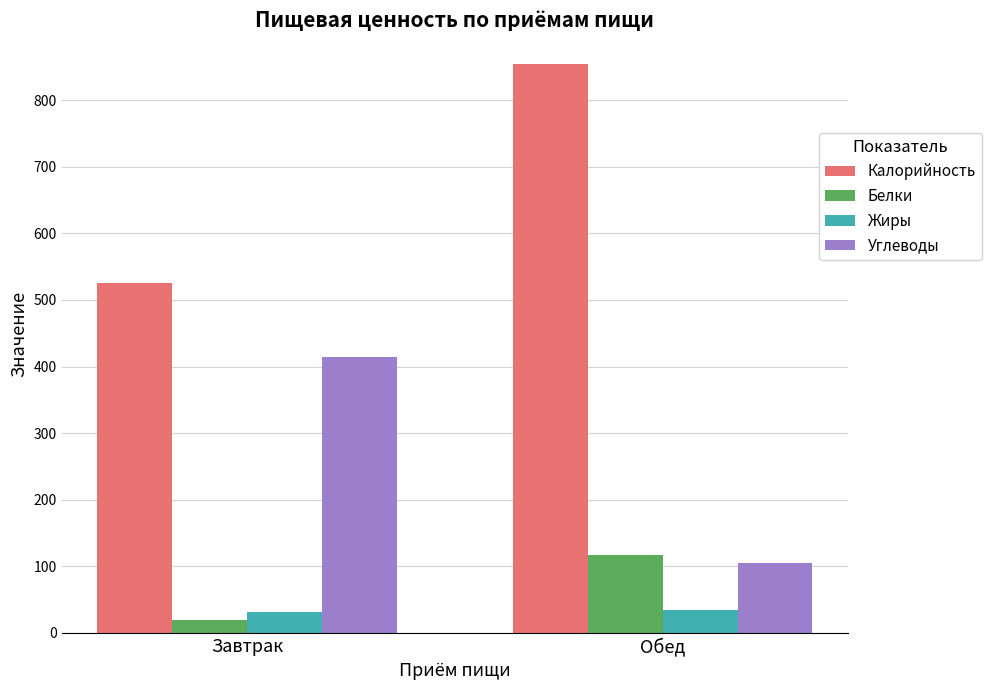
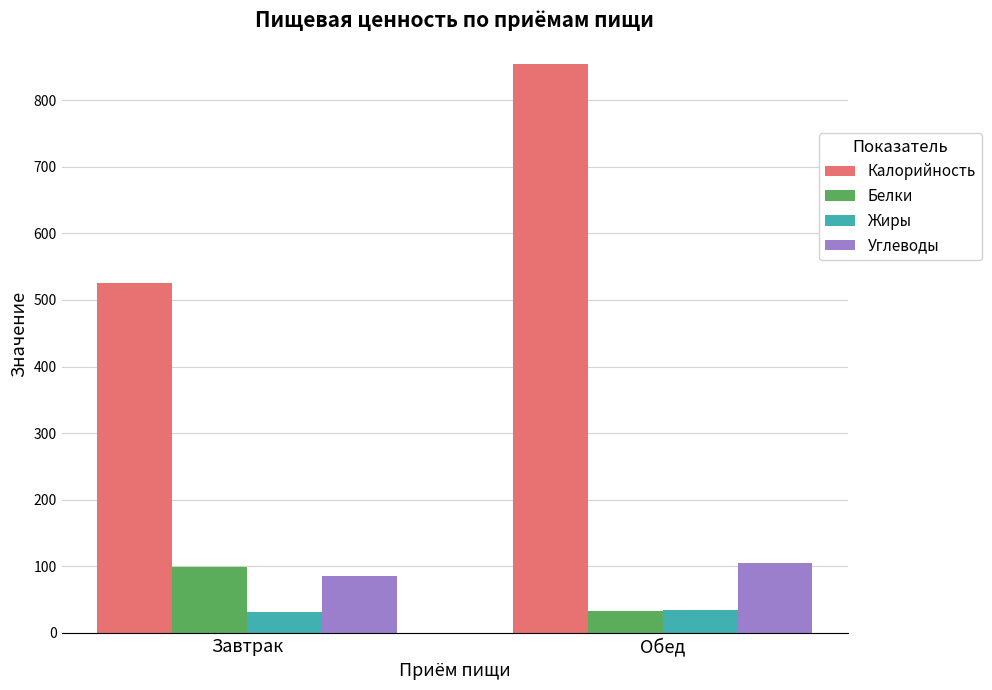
  {
    "Калорийность": {
      "Завтрак": 520,
      "Обед": 860
    },
    "Белки": {
-     "Завтрак": 20,
-     "Обед": 120
+     "Завтрак": 100,
+     "Обед": 30
    },
    "Жиры": {
      "Завтрак": 30,
      "Обед": 30
    },
    "Углеводы": {
-     "Завтрак": 410,
+     "Завтрак": 80,
      "Обед": 110
    }
  }
